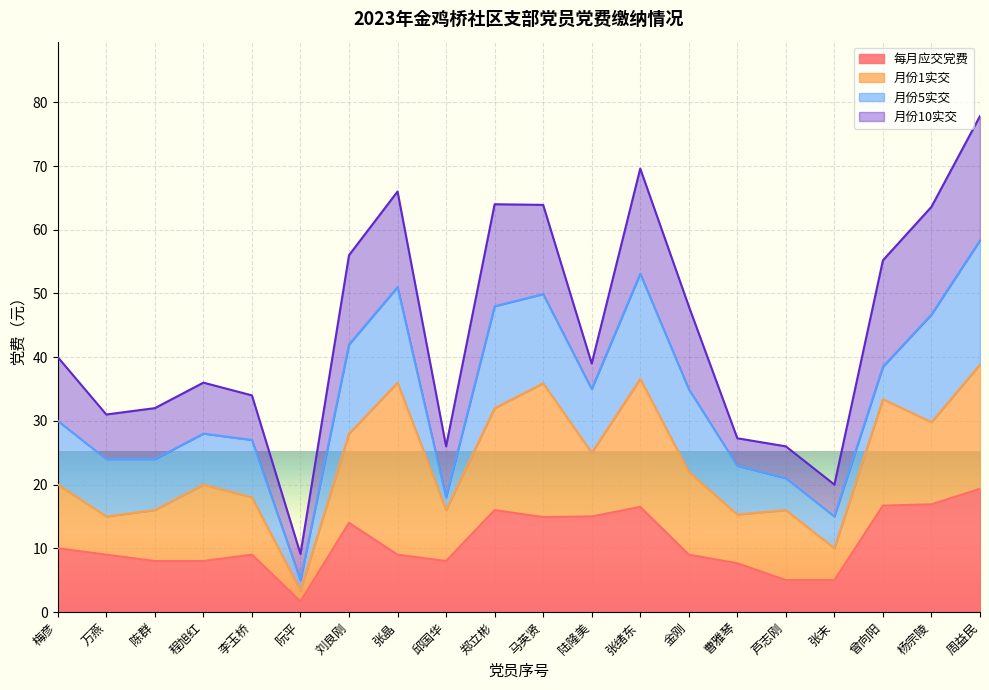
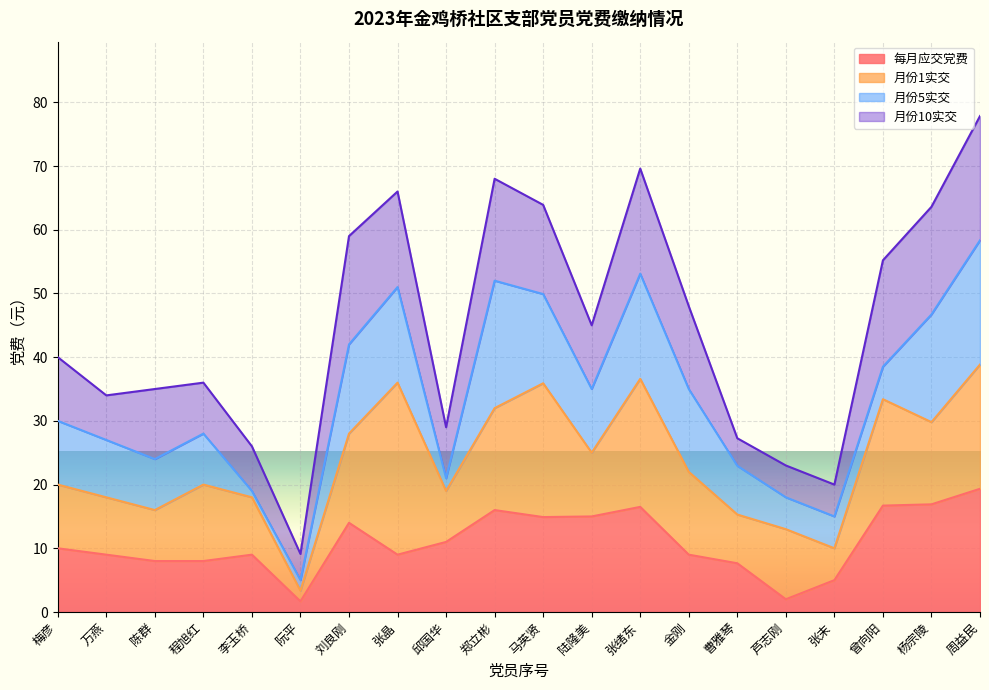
  {
    "每月应交党费": {
      "梅彦": 10,
      "万燕": 9,
      "陈群": 8,
      "程旭红": 8,
      "李玉桥": 9,
      "阮平": 2,
      "刘良刚": 14,
      "张晶": 9,
-     "邱国华": 8,
+     "邱国华": 11,
      "郑立彬": 16,
      "马英贤": 15,
      "陆隆美": 15,
      "张绪东": 17,
      "金刚": 9,
      "曹雅琴": 8,
-     "芦志刚": 5,
+     "芦志刚": 2,
      "张末": 5,
      "曾向阳": 17,
      "杨宗陵": 17,
      "周益民": 19
    },
    "月份1实交": {
      "梅彦": 10,
-     "万燕": 6,
+     "万燕": 9,
      "陈群": 8,
      "程旭红": 12,
      "李玉桥": 9,
      "阮平": 2,
      "刘良刚": 14,
      "张晶": 27,
      "邱国华": 8,
      "郑立彬": 16,
      "马英贤": 21,
      "陆隆美": 10,
      "张绪东": 20,
      "金刚": 13,
      "曹雅琴": 8,
      "芦志刚": 11,
      "张末": 5,
      "曾向阳": 17,
      "杨宗陵": 13,
      "周益民": 20
    },
    "月份5实交": {
      "梅彦": 10,
      "万燕": 9,
      "陈群": 8,
      "程旭红": 8,
-     "李玉桥": 9,
+     "李玉桥": 1,
      "阮平": 2,
      "刘良刚": 14,
      "张晶": 15,
      "邱国华": 2,
-     "郑立彬": 16,
+     "郑立彬": 20,
      "马英贤": 14,
      "陆隆美": 10,
      "张绪东": 17,
      "金刚": 13,
      "曹雅琴": 8,
      "芦志刚": 5,
      "张末": 5,
      "曾向阳": 5,
      "杨宗陵": 17,
      "周益民": 20
    },
    "月份10实交": {
      "梅彦": 10,
      "万燕": 7,
-     "陈群": 8,
+     "陈群": 11,
      "程旭红": 8,
      "李玉桥": 7,
      "阮平": 4,
-     "刘良刚": 14,
+     "刘良刚": 17,
      "张晶": 15,
      "邱国华": 8,
      "郑立彬": 16,
      "马英贤": 14,
-     "陆隆美": 4,
+     "陆隆美": 10,
      "张绪东": 16,
      "金刚": 13,
      "曹雅琴": 4,
      "芦志刚": 5,
      "张末": 5,
      "曾向阳": 17,
      "杨宗陵": 17,
      "周益民": 20
    }
  }
